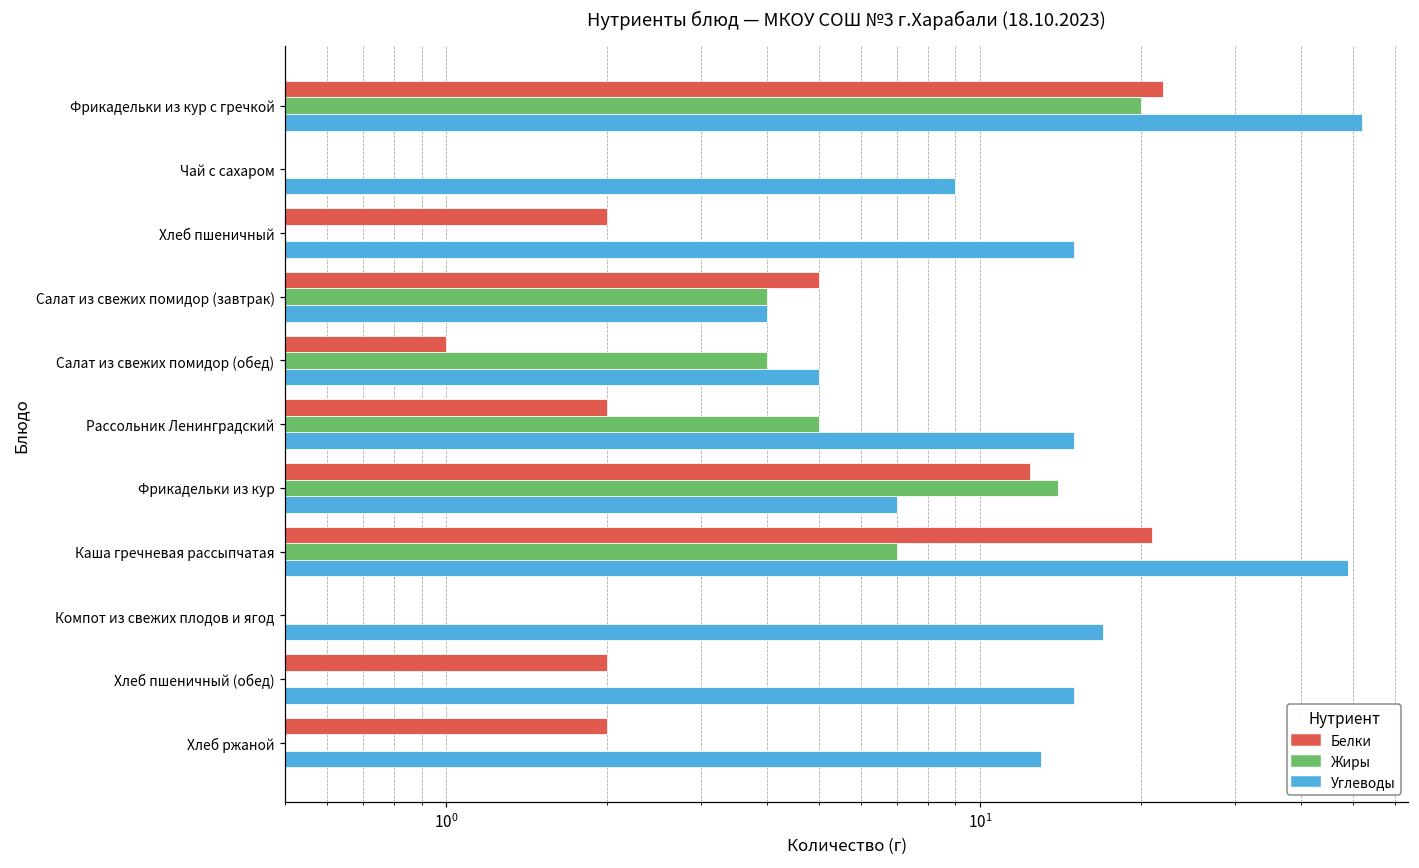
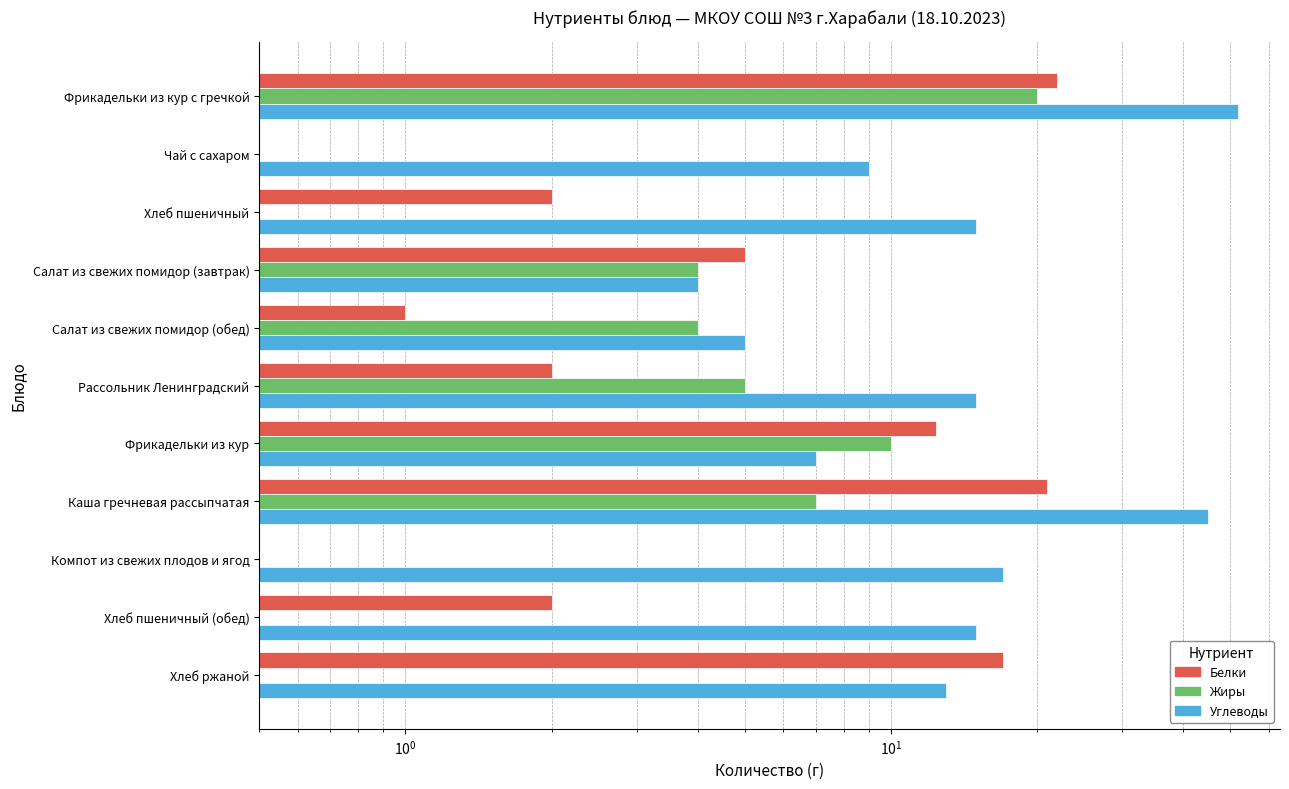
  {
    "Белки": {
      "Фрикадельки из кур с гречкой": 22,
      "Хлеб пшеничный": 2,
      "Салат из свежих помидор (завтрак)": 5,
      "Салат из свежих помидор (обед)": 1,
      "Рассольник Ленинградский": 2,
      "Фрикадельки из кур": 12.4,
      "Каша гречневая рассыпчатая": 21,
      "Хлеб пшеничный (обед)": 2,
-     "Хлеб ржаной": 2
+     "Хлеб ржаной": 17
    },
    "Жиры": {
      "Фрикадельки из кур с гречкой": 20,
      "Салат из свежих помидор (завтрак)": 4,
      "Салат из свежих помидор (обед)": 4,
      "Рассольник Ленинградский": 5,
-     "Фрикадельки из кур": 14,
+     "Фрикадельки из кур": 10,
      "Каша гречневая рассыпчатая": 7
    },
    "Углеводы": {
      "Фрикадельки из кур с гречкой": 52,
      "Чай с сахаром": 9,
      "Хлеб пшеничный": 15,
      "Салат из свежих помидор (завтрак)": 4,
      "Салат из свежих помидор (обед)": 5,
      "Рассольник Ленинградский": 15,
      "Фрикадельки из кур": 7,
-     "Каша гречневая рассыпчатая": 49,
+     "Каша гречневая рассыпчатая": 45,
      "Компот из свежих плодов и ягод": 17,
      "Хлеб пшеничный (обед)": 15,
      "Хлеб ржаной": 13
    }
  }
